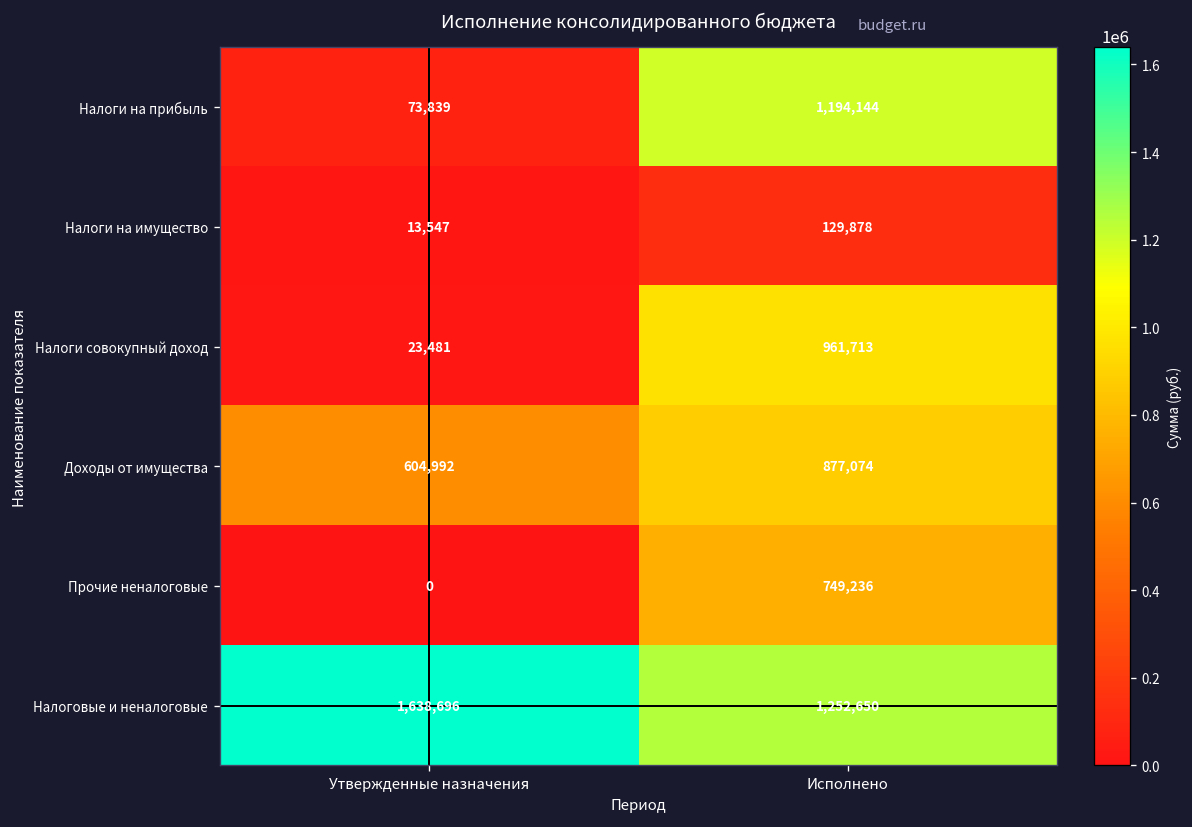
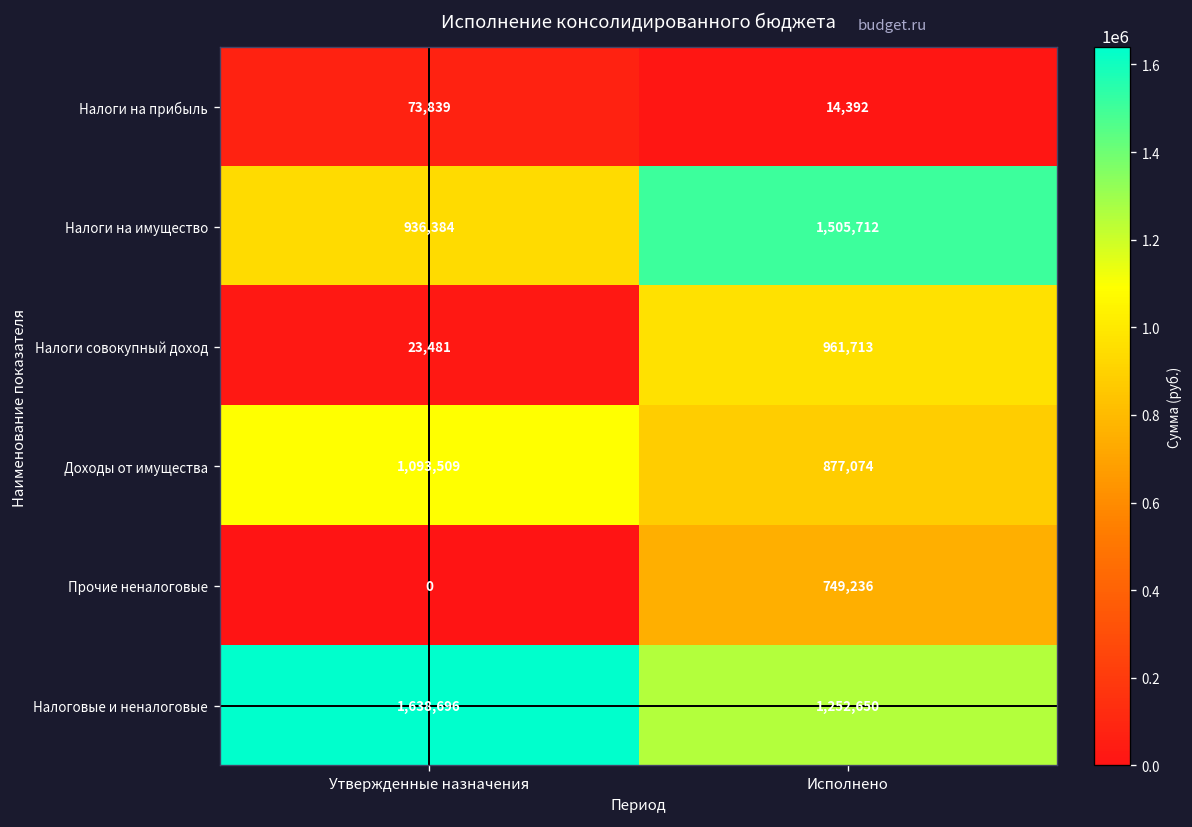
  {
    "Налоги на прибыль": {
      "Утвержденные назначения": "73,839",
-     "Исполнено": "1,194,144"
+     "Исполнено": "14,392"
    },
    "Налоги на имущество": {
-     "Утвержденные назначения": "13,547",
-     "Исполнено": "129,878"
+     "Утвержденные назначения": "936,384",
+     "Исполнено": "1,505,712"
    },
    "Налоги совокупный доход": {
      "Утвержденные назначения": "23,481",
      "Исполнено": "961,713"
    },
    "Доходы от имущества": {
-     "Утвержденные назначения": "604,992",
+     "Утвержденные назначения": "1,093,509",
      "Исполнено": "877,074"
    },
    "Прочие неналоговые": {
      "Утвержденные назначения": "0",
      "Исполнено": "749,236"
    },
    "Налоговые и неналоговые": {
      "Утвержденные назначения": "1,638,696",
      "Исполнено": "1,252,650"
    }
  }
